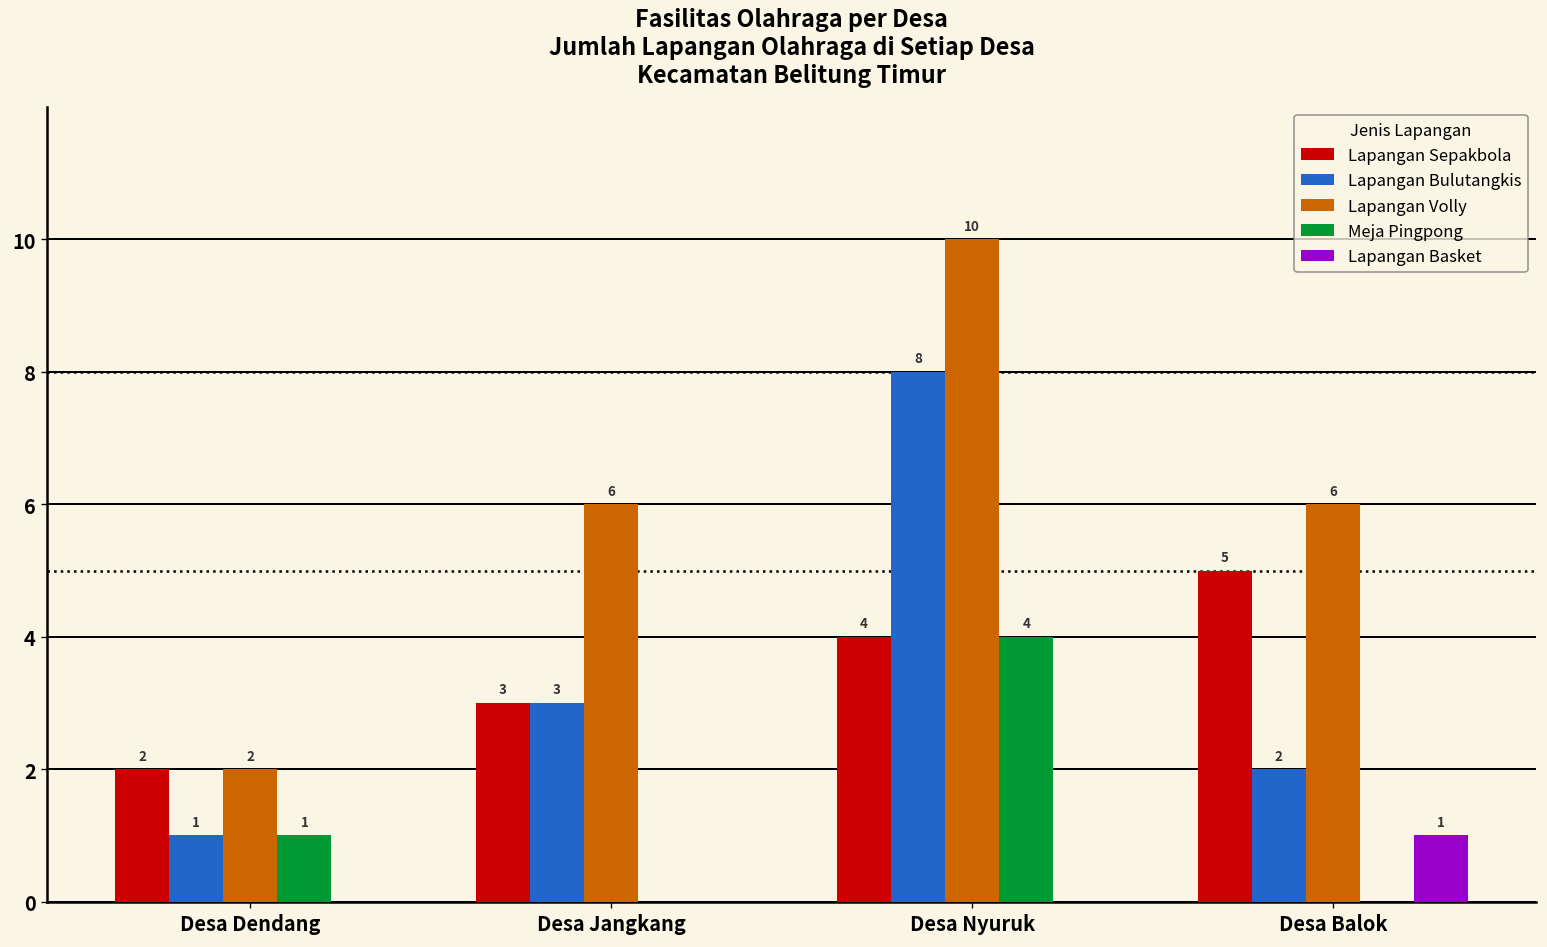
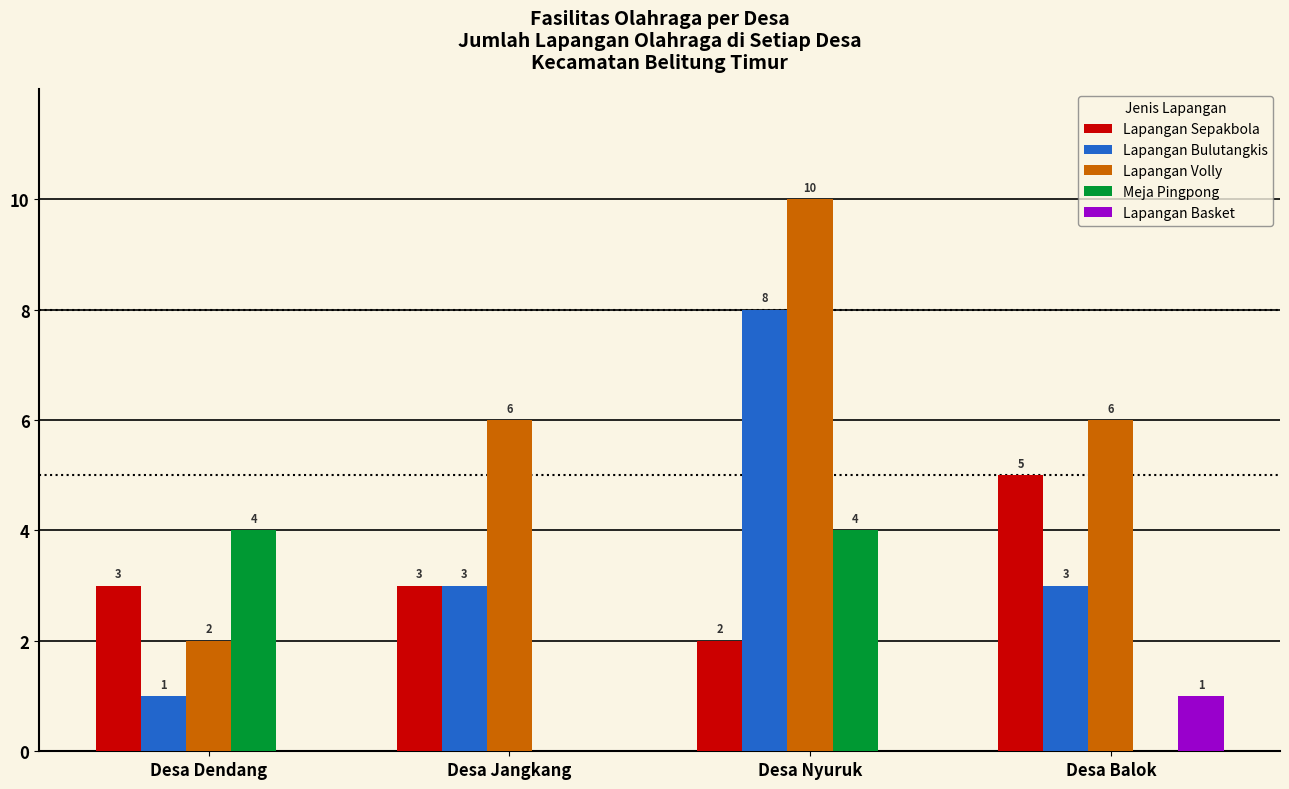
  {
    "Lapangan Sepakbola": {
-     "Desa Dendang": 2,
+     "Desa Dendang": 3,
      "Desa Jangkang": 3,
-     "Desa Nyuruk": 4,
+     "Desa Nyuruk": 2,
      "Desa Balok": 5
    },
    "Lapangan Bulutangkis": {
      "Desa Dendang": 1,
      "Desa Jangkang": 3,
      "Desa Nyuruk": 8,
-     "Desa Balok": 2
+     "Desa Balok": 3
    },
    "Lapangan Volly": {
      "Desa Dendang": 2,
      "Desa Jangkang": 6,
      "Desa Nyuruk": 10,
      "Desa Balok": 6
    },
    "Meja Pingpong": {
-     "Desa Dendang": 1,
+     "Desa Dendang": 4,
      "Desa Nyuruk": 4
    },
    "Lapangan Basket": {
      "Desa Balok": 1
    }
  }
